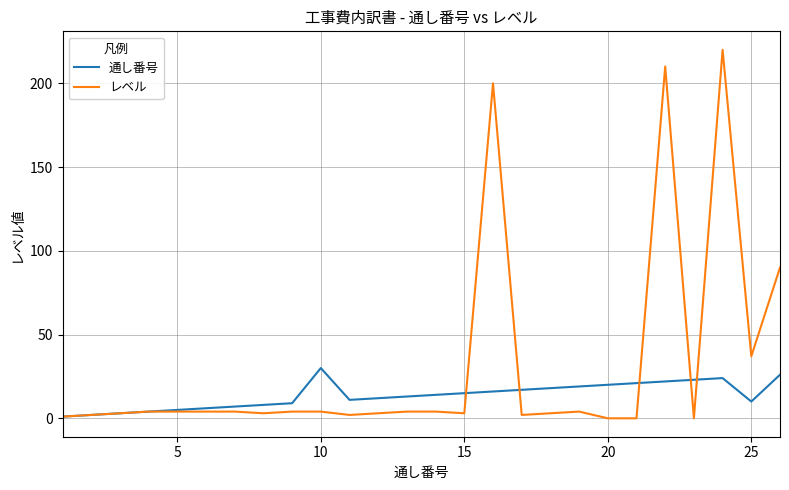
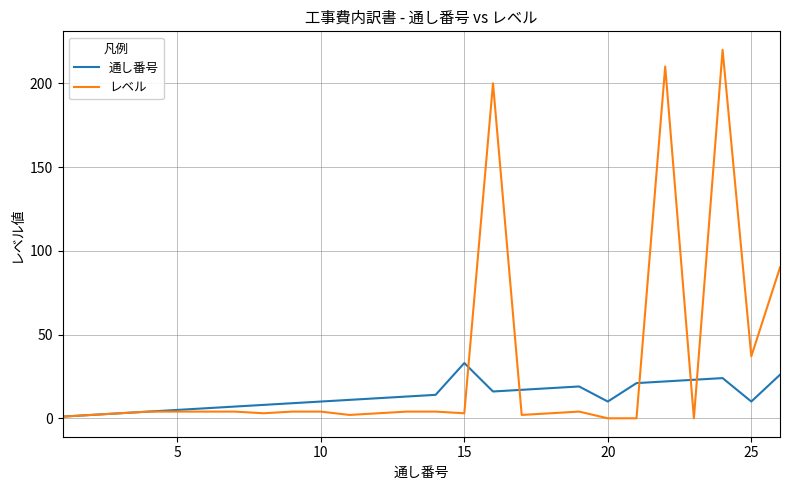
  {
    "通し番号": {
-     "10": 30,
-     "15": 15,
-     "20": 20,
+     "10": 10,
+     "15": 33,
+     "20": 10,
      "25": 10
    },
    "レベル": {
      "10": 4,
      "15": 3,
      "20": 0,
      "25": 37
    }
  }
